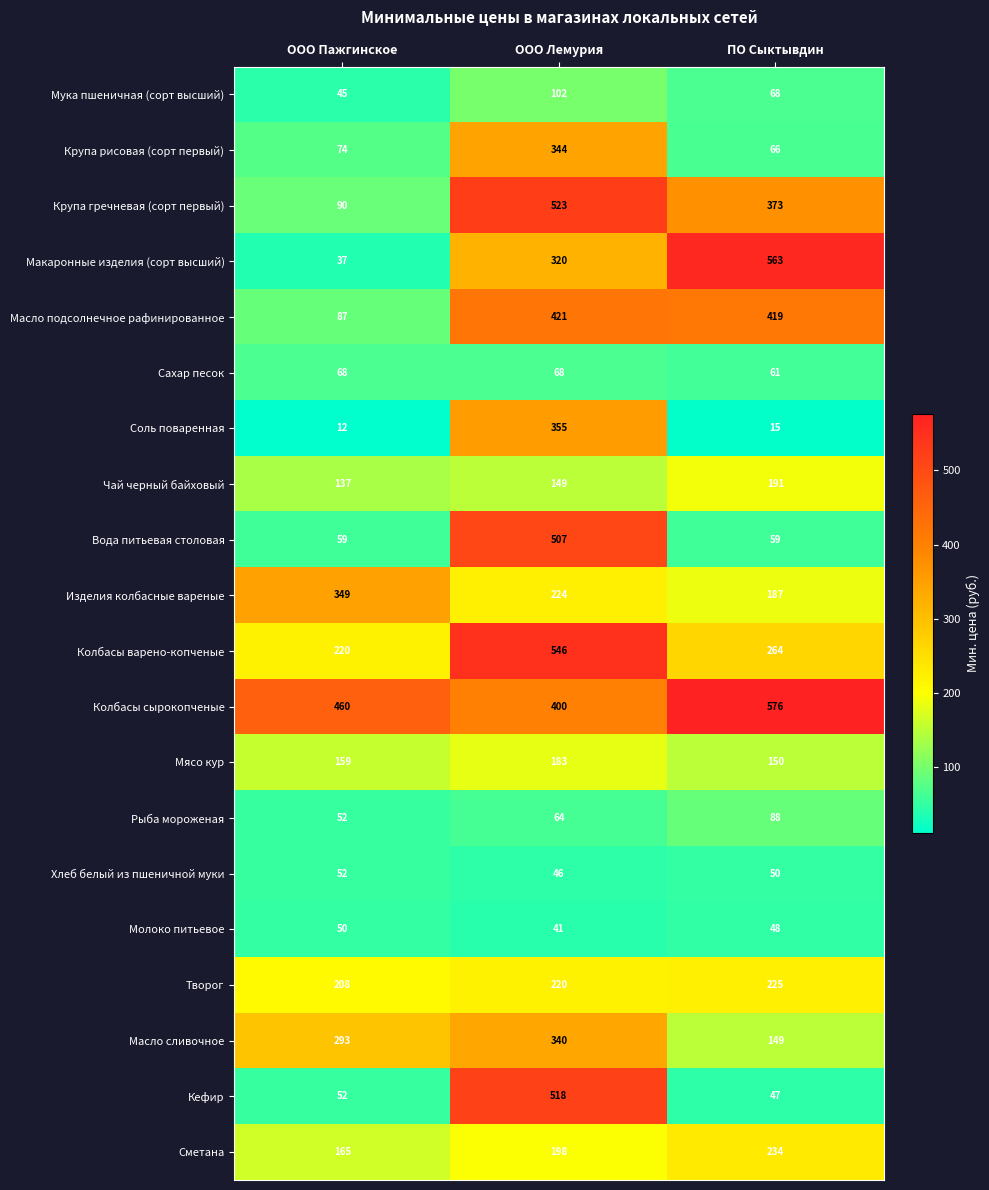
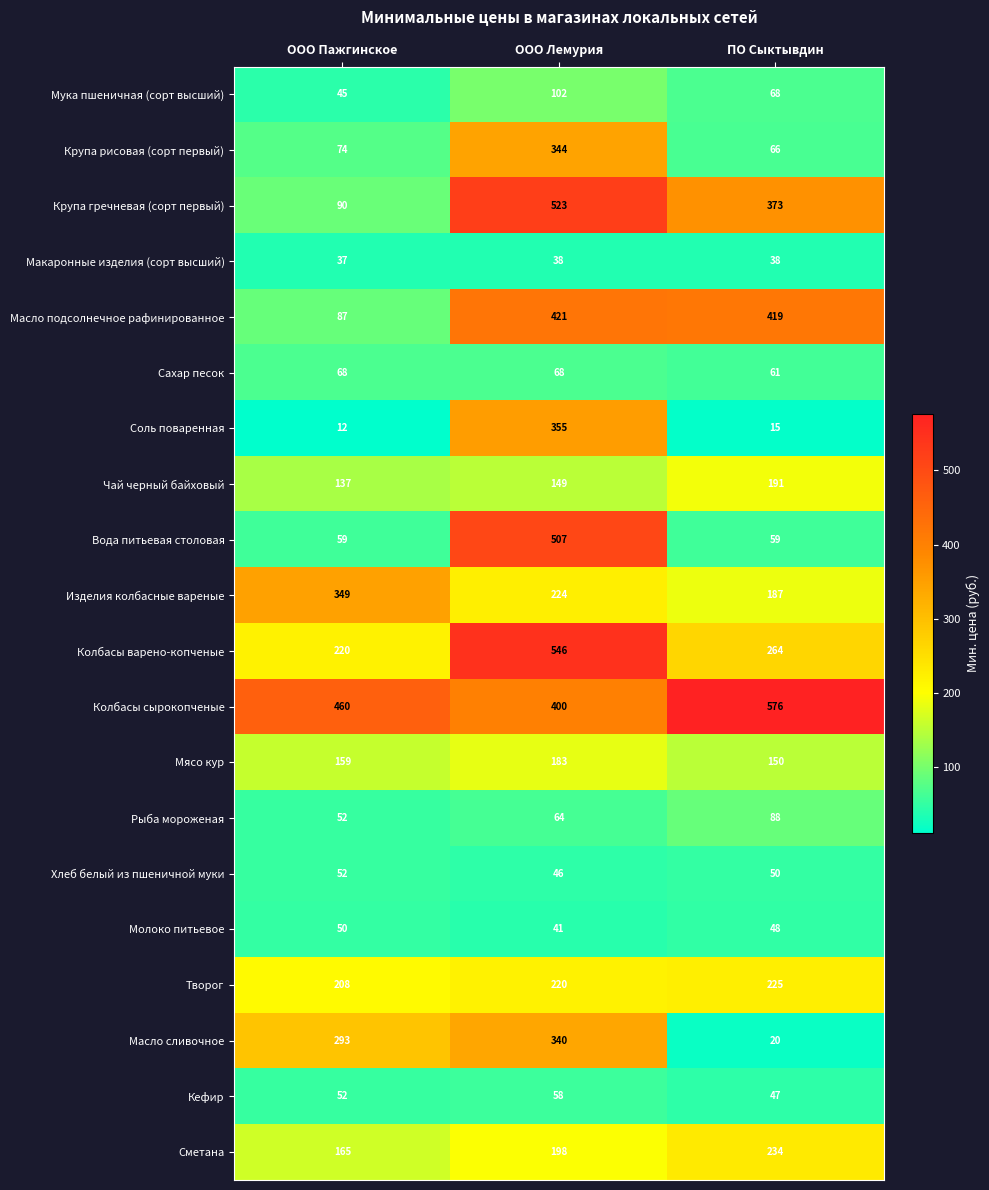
  {
    "Мука пшеничная (сорт высший)": {
      "ООО Пажгинское": 45,
      "ООО Лемурия": 102,
      "ПО Сыктывдин": 68
    },
    "Крупа рисовая (сорт первый)": {
      "ООО Пажгинское": 74,
      "ООО Лемурия": 344,
      "ПО Сыктывдин": 66
    },
    "Крупа гречневая (сорт первый)": {
      "ООО Пажгинское": 90,
      "ООО Лемурия": 523,
      "ПО Сыктывдин": 373
    },
    "Макаронные изделия (сорт высший)": {
      "ООО Пажгинское": 37,
-     "ООО Лемурия": 320,
-     "ПО Сыктывдин": 563
+     "ООО Лемурия": 38,
+     "ПО Сыктывдин": 38
    },
    "Масло подсолнечное рафинированное": {
      "ООО Пажгинское": 87,
      "ООО Лемурия": 421,
      "ПО Сыктывдин": 419
    },
    "Сахар песок": {
      "ООО Пажгинское": 68,
      "ООО Лемурия": 68,
      "ПО Сыктывдин": 61
    },
    "Соль поваренная": {
      "ООО Пажгинское": 12,
      "ООО Лемурия": 355,
      "ПО Сыктывдин": 15
    },
    "Чай черный байховый": {
      "ООО Пажгинское": 137,
      "ООО Лемурия": 149,
      "ПО Сыктывдин": 191
    },
    "Вода питьевая столовая": {
      "ООО Пажгинское": 59,
      "ООО Лемурия": 507,
      "ПО Сыктывдин": 59
    },
    "Изделия колбасные вареные": {
      "ООО Пажгинское": 349,
      "ООО Лемурия": 224,
      "ПО Сыктывдин": 187
    },
    "Колбасы варено-копченые": {
      "ООО Пажгинское": 220,
      "ООО Лемурия": 546,
      "ПО Сыктывдин": 264
    },
    "Колбасы сырокопченые": {
      "ООО Пажгинское": 460,
      "ООО Лемурия": 400,
      "ПО Сыктывдин": 576
    },
    "Мясо кур": {
      "ООО Пажгинское": 159,
      "ООО Лемурия": 183,
      "ПО Сыктывдин": 150
    },
    "Рыба мороженая": {
      "ООО Пажгинское": 52,
      "ООО Лемурия": 64,
      "ПО Сыктывдин": 88
    },
    "Хлеб белый из пшеничной муки": {
      "ООО Пажгинское": 52,
      "ООО Лемурия": 46,
      "ПО Сыктывдин": 50
    },
    "Молоко питьевое": {
      "ООО Пажгинское": 50,
      "ООО Лемурия": 41,
      "ПО Сыктывдин": 48
    },
    "Творог": {
      "ООО Пажгинское": 208,
      "ООО Лемурия": 220,
      "ПО Сыктывдин": 225
    },
    "Масло сливочное": {
      "ООО Пажгинское": 293,
      "ООО Лемурия": 340,
-     "ПО Сыктывдин": 149
+     "ПО Сыктывдин": 20
    },
    "Кефир": {
      "ООО Пажгинское": 52,
-     "ООО Лемурия": 518,
+     "ООО Лемурия": 58,
      "ПО Сыктывдин": 47
    },
    "Сметана": {
      "ООО Пажгинское": 165,
      "ООО Лемурия": 198,
      "ПО Сыктывдин": 234
    }
  }
